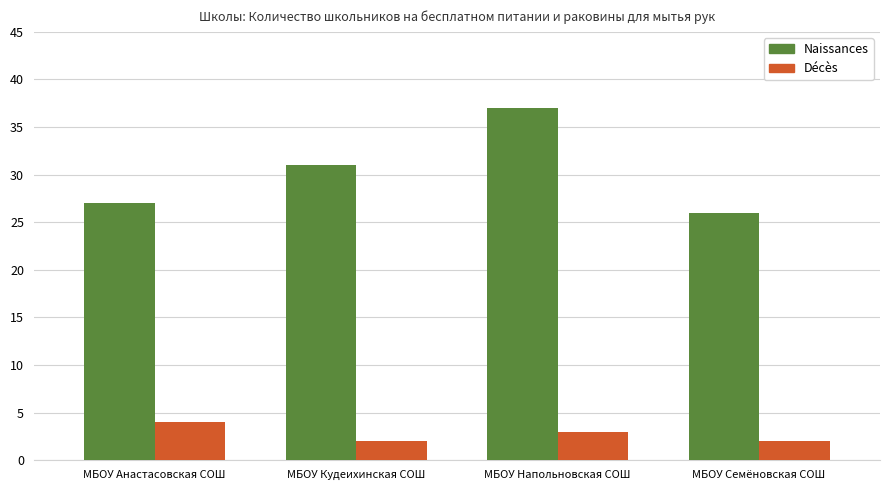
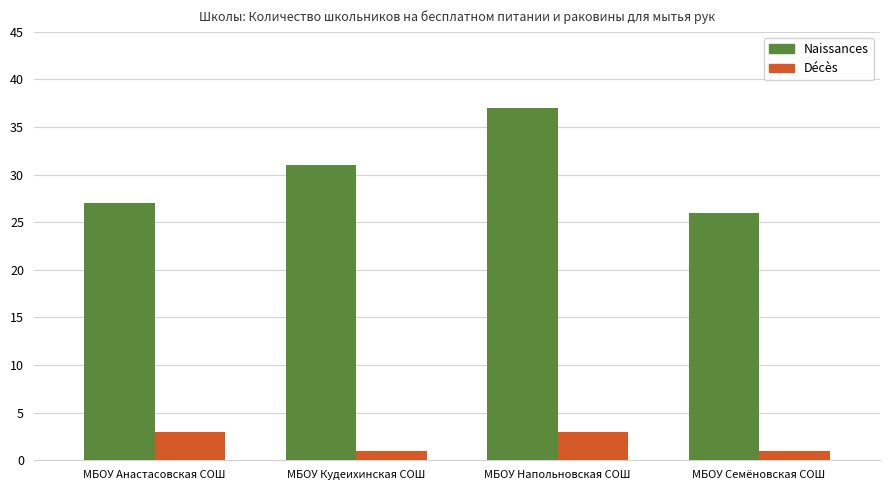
  {
    "Naissances": {
      "МБОУ Анастасовская СОШ": 27,
      "МБОУ Кудеихинская СОШ": 31,
      "МБОУ Напольновская СОШ": 37,
      "МБОУ Семёновская СОШ": 26
    },
    "Décès": {
-     "МБОУ Анастасовская СОШ": 4,
-     "МБОУ Кудеихинская СОШ": 2,
+     "МБОУ Анастасовская СОШ": 3,
+     "МБОУ Кудеихинская СОШ": 1,
      "МБОУ Напольновская СОШ": 3,
-     "МБОУ Семёновская СОШ": 2
+     "МБОУ Семёновская СОШ": 1
    }
  }
